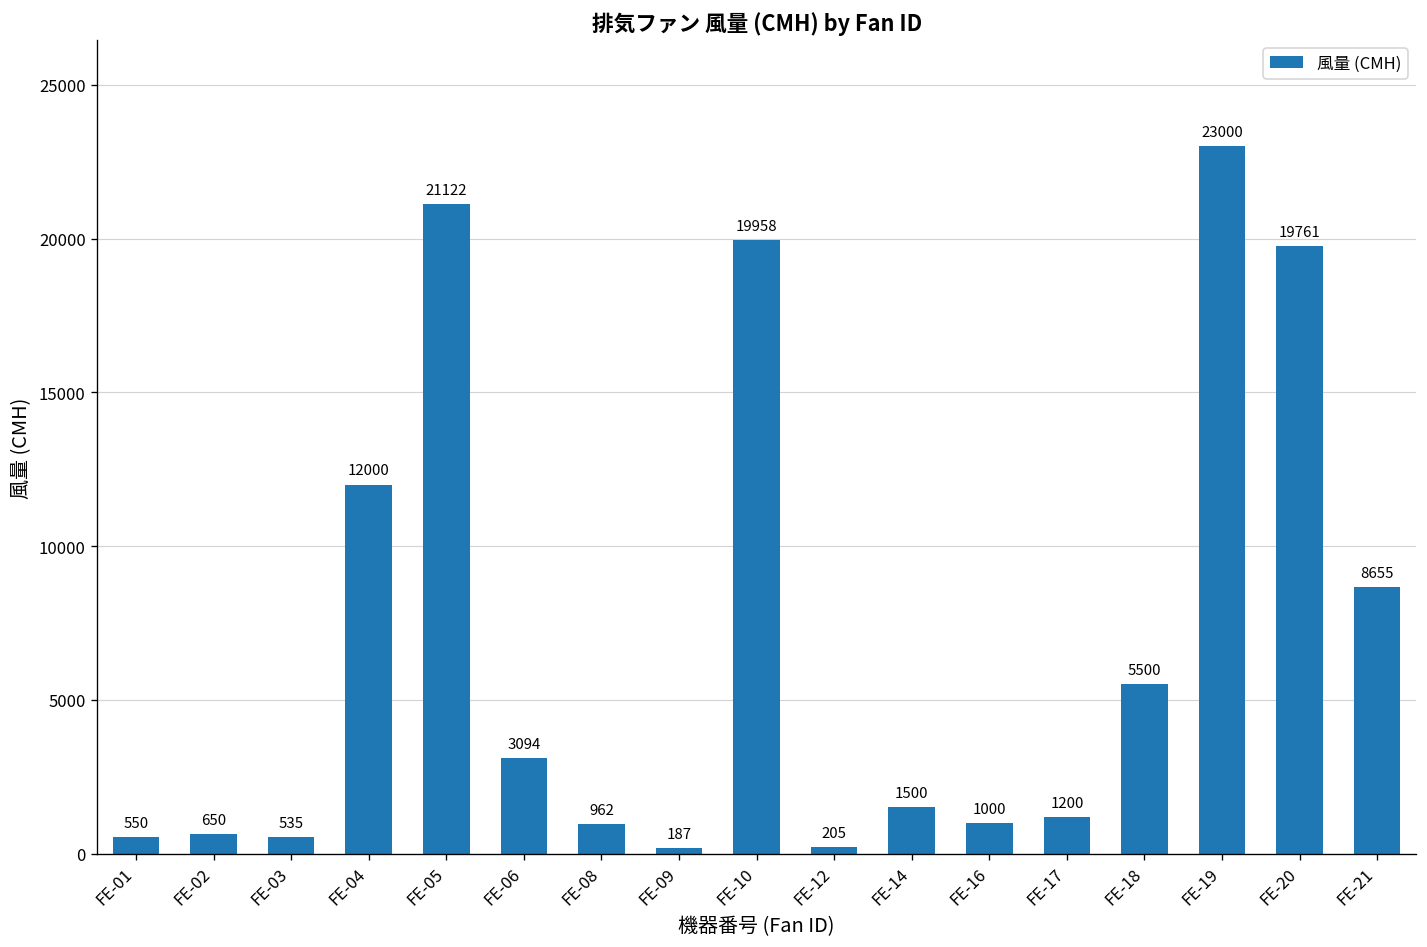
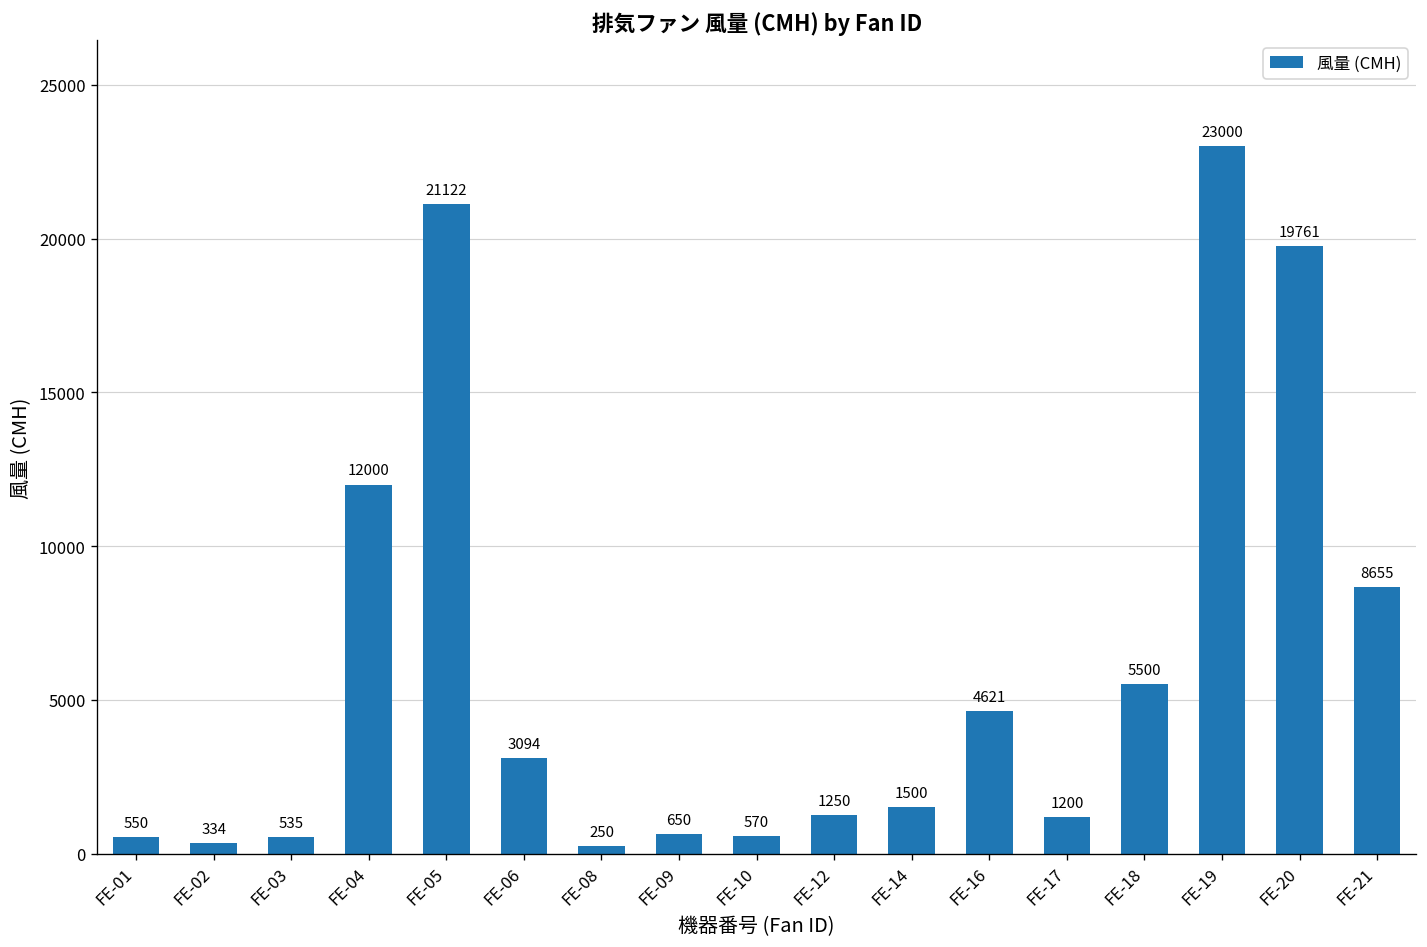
  {
    "FE-01": 550,
-   "FE-02": 650,
+   "FE-02": 334,
    "FE-03": 535,
    "FE-04": 12000,
    "FE-05": 21122,
    "FE-06": 3094,
-   "FE-08": 962,
-   "FE-09": 187,
-   "FE-10": 19958,
-   "FE-12": 205,
+   "FE-08": 250,
+   "FE-09": 650,
+   "FE-10": 570,
+   "FE-12": 1250,
    "FE-14": 1500,
-   "FE-16": 1000,
+   "FE-16": 4621,
    "FE-17": 1200,
    "FE-18": 5500,
    "FE-19": 23000,
    "FE-20": 19761,
    "FE-21": 8655
  }
